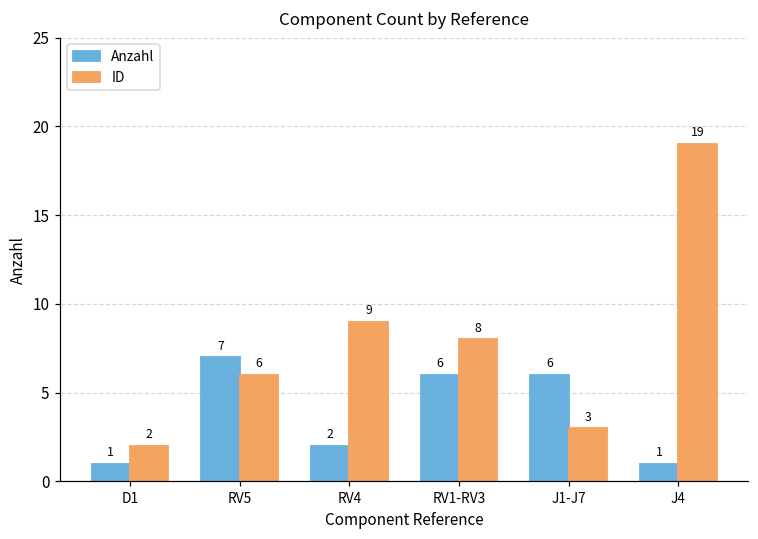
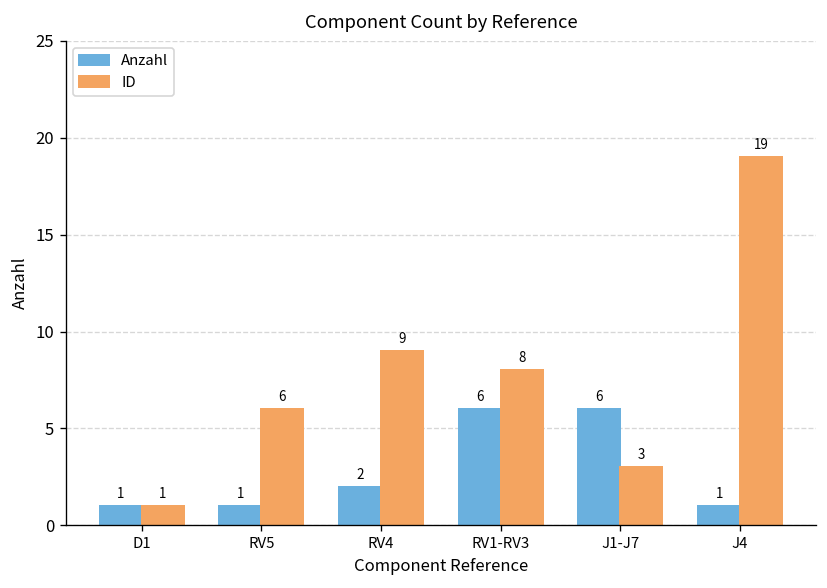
  {
    "Anzahl": {
      "D1": 1,
-     "RV5": 7,
+     "RV5": 1,
      "RV4": 2,
      "RV1-RV3": 6,
      "J1-J7": 6,
      "J4": 1
    },
    "ID": {
-     "D1": 2,
+     "D1": 1,
      "RV5": 6,
      "RV4": 9,
      "RV1-RV3": 8,
      "J1-J7": 3,
      "J4": 19
    }
  }
